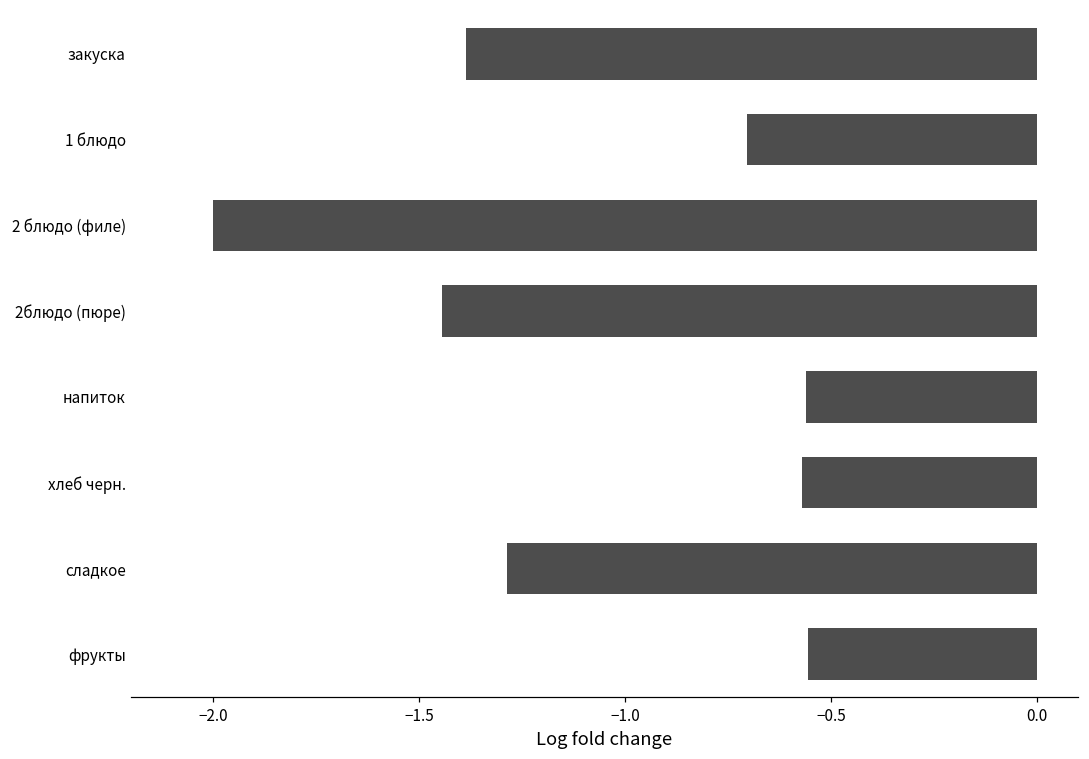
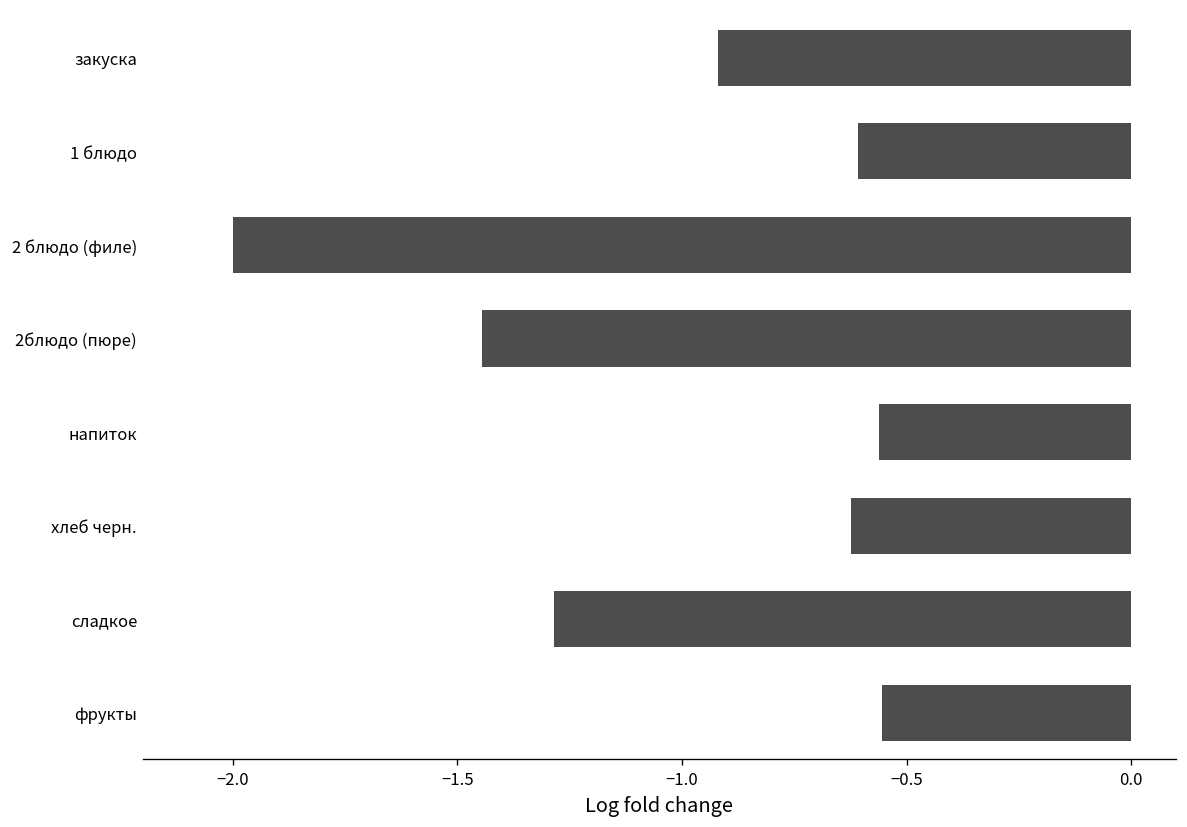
  {
-   "закуска": -1.39,
-   "1 блюдо": -0.70,
+   "закуска": -0.92,
+   "1 блюдо": -0.61,
    "2 блюдо (филе)": -2.00,
    "2блюдо (пюре)": -1.44,
    "напиток": -0.56,
-   "хлеб черн.": -0.57,
+   "хлеб черн.": -0.62,
    "сладкое": -1.29,
    "фрукты": -0.56
  }
